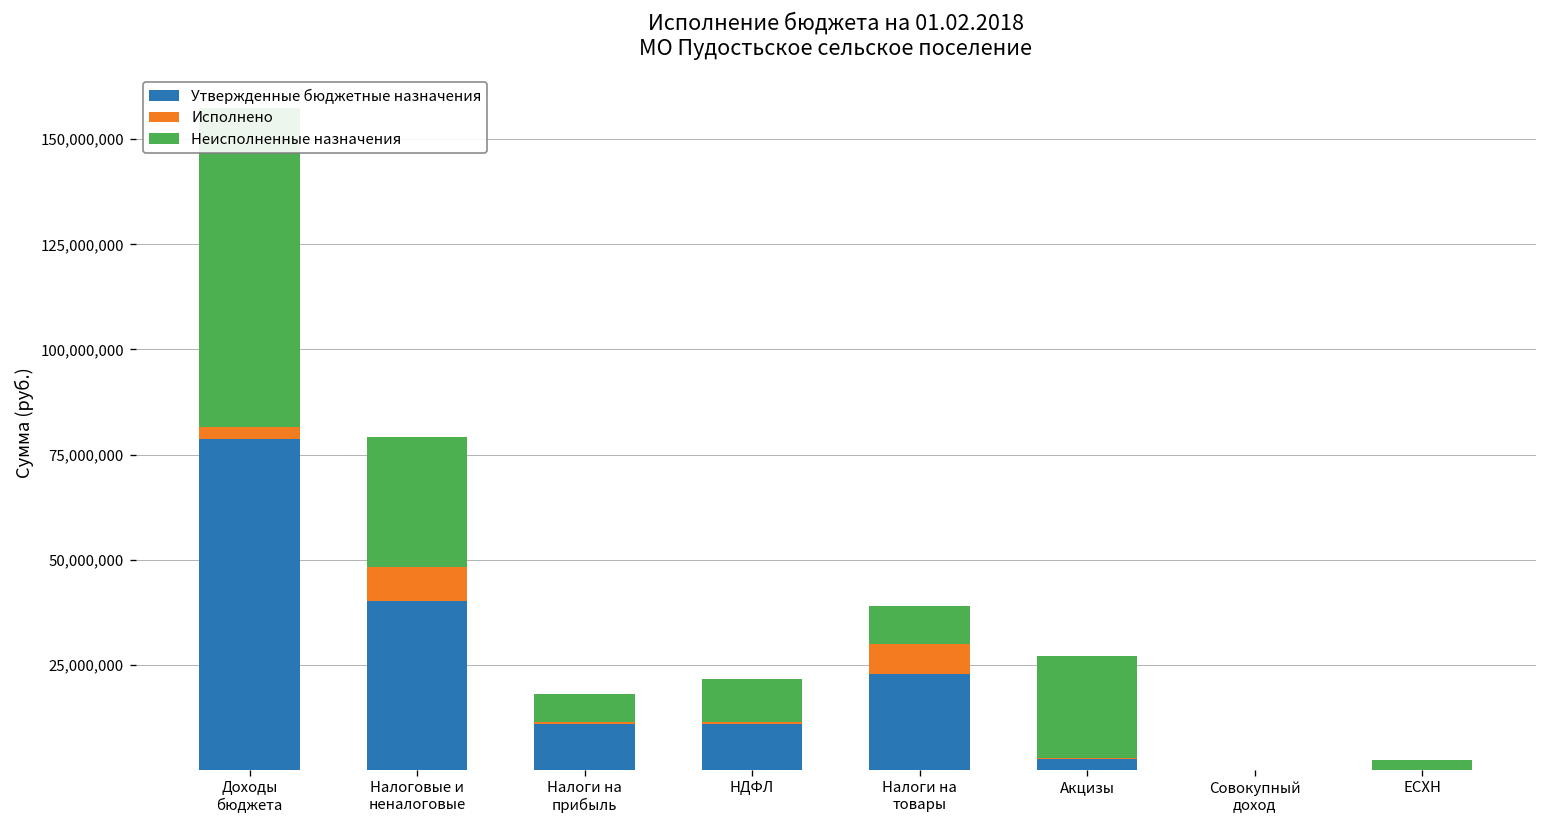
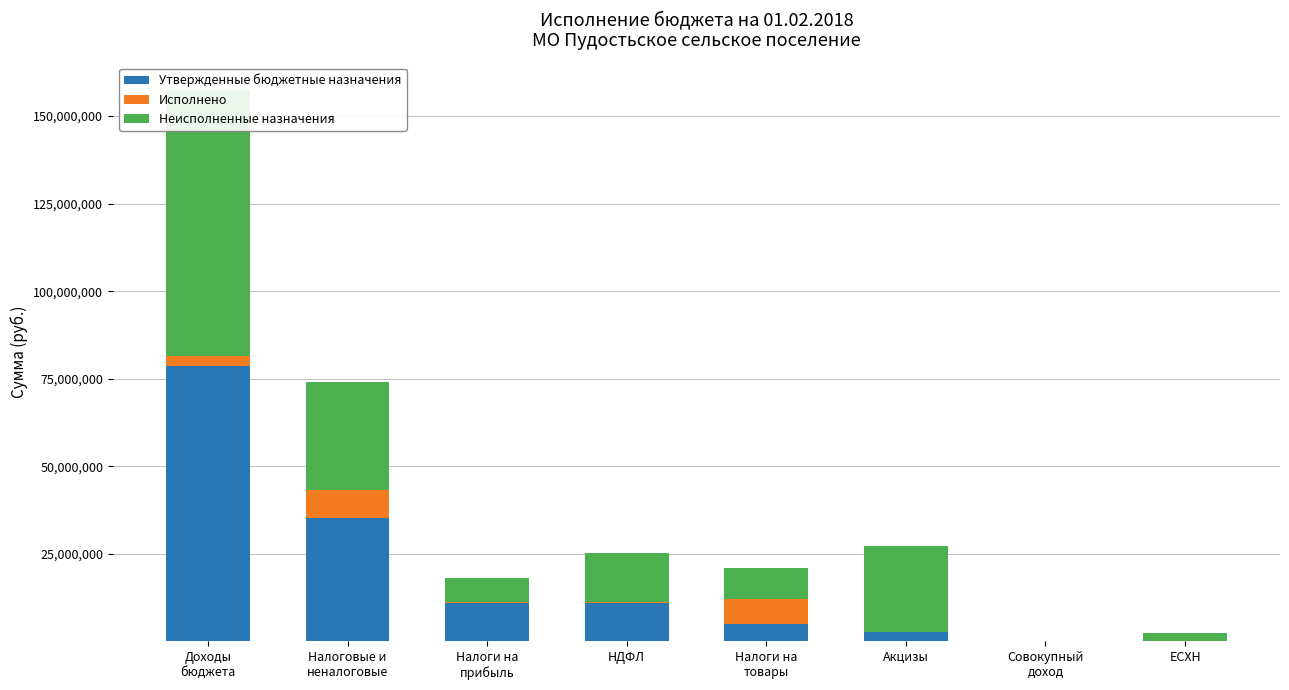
  {
    "Утвержденные бюджетные назначения": {
      "Доходы бюджета": "79,000,000",
-     "Налоговые и неналоговые": "40,000,000",
+     "Налоговые и неналоговые": "35,000,000",
      "Налоги на прибыль": "11,000,000",
      "НДФЛ": "11,000,000",
-     "Налоги на товары": "23,000,000",
+     "Налоги на товары": "5,000,000",
      "Акцизы": "3,000,000"
    },
    "Исполнено": {
      "Доходы бюджета": "3,000,000",
      "Налоговые и неналоговые": "8,000,000",
      "Налоги на товары": "7,000,000"
    },
    "Неисполненные назначения": {
      "Налоговые и неналоговые": "31,000,000",
      "Налоги на прибыль": "7,000,000",
-     "НДФЛ": "10,000,000",
+     "НДФЛ": "14,000,000",
      "Налоги на товары": "9,000,000",
      "Акцизы": "24,000,000",
      "ЕСХН": "2,000,000"
    }
  }
